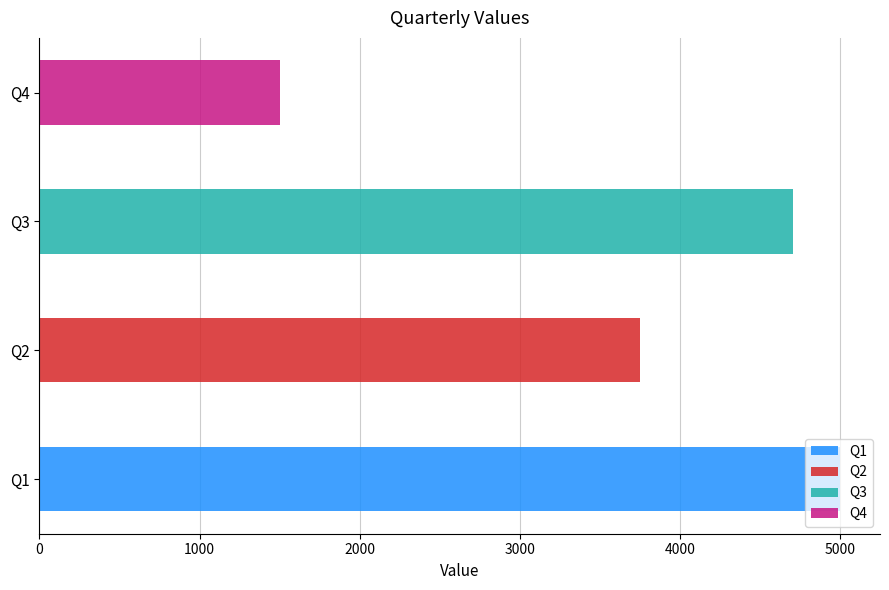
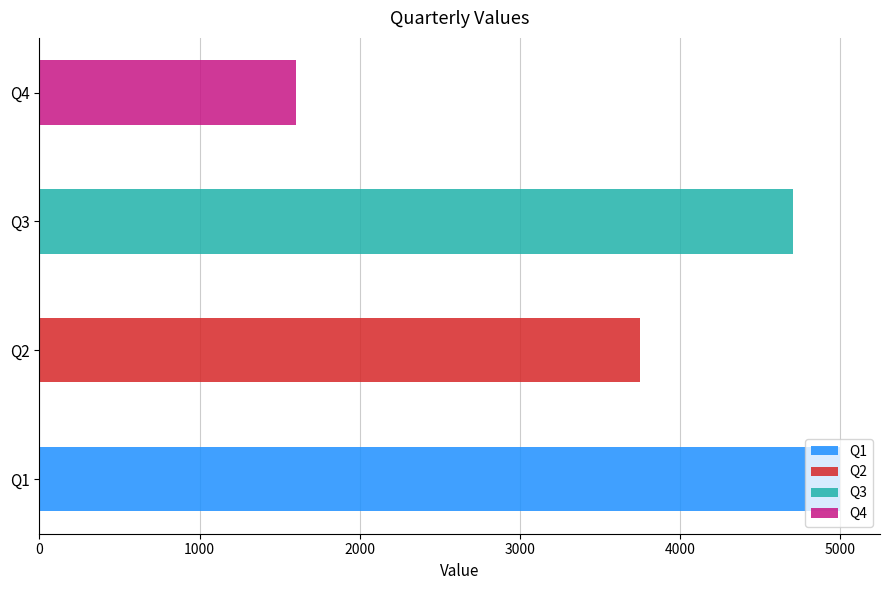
  {
-   "Q4": 1500,
+   "Q4": 1600,
    "Q3": 4700,
    "Q2": 3750
  }
